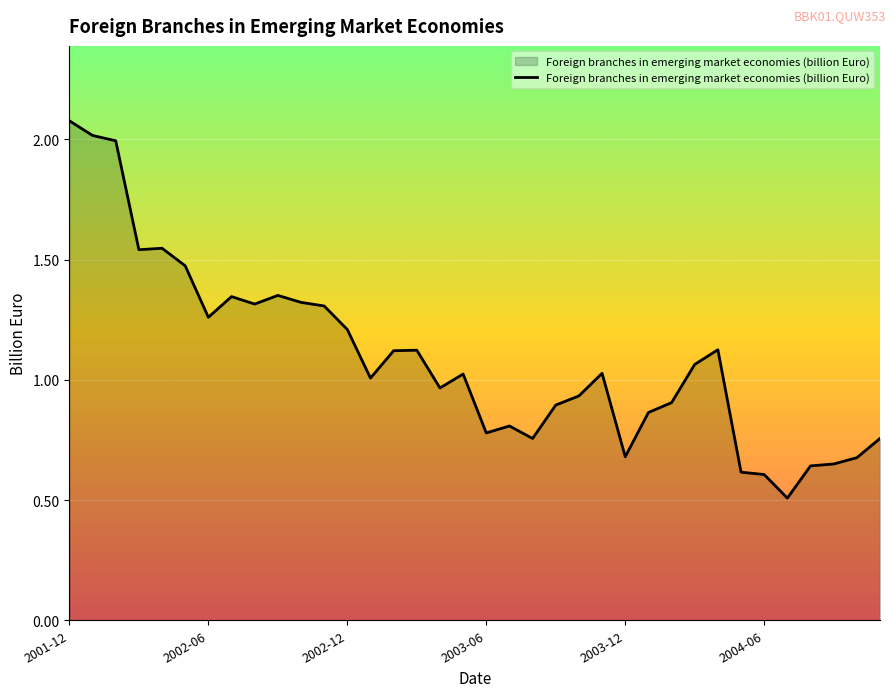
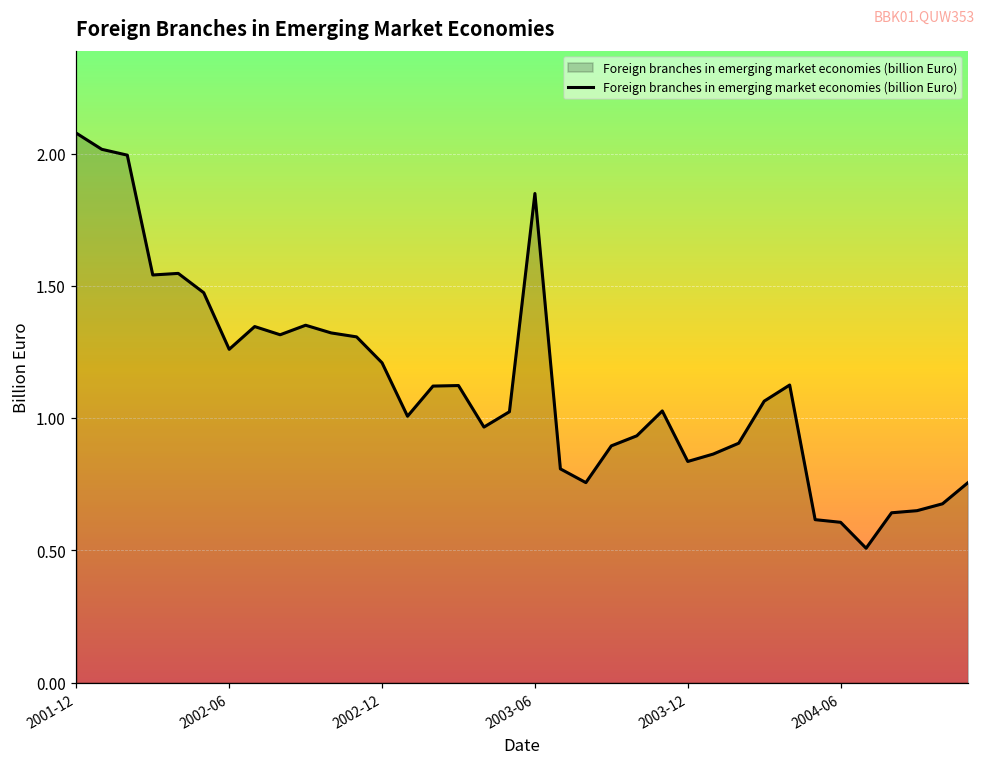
  {
    "2001-12": 2.08,
    "2002-06": 1.26,
    "2002-12": 1.21,
-   "2003-06": 0.78,
-   "2003-12": 0.68,
+   "2003-06": 1.85,
+   "2003-12": 0.84,
    "2004-06": 0.61
  }
